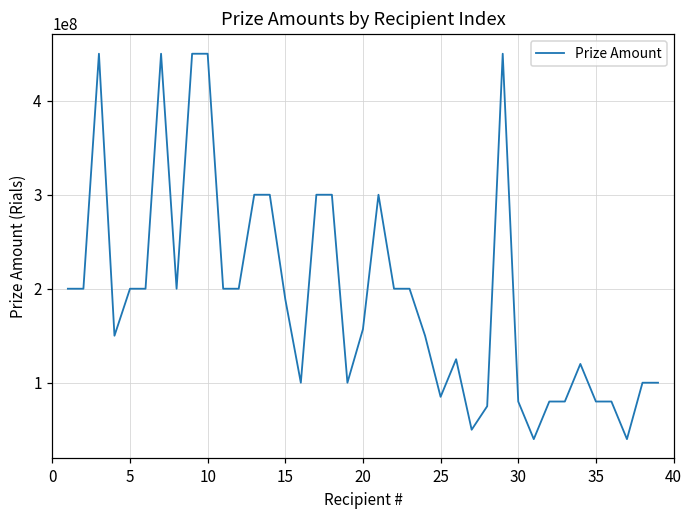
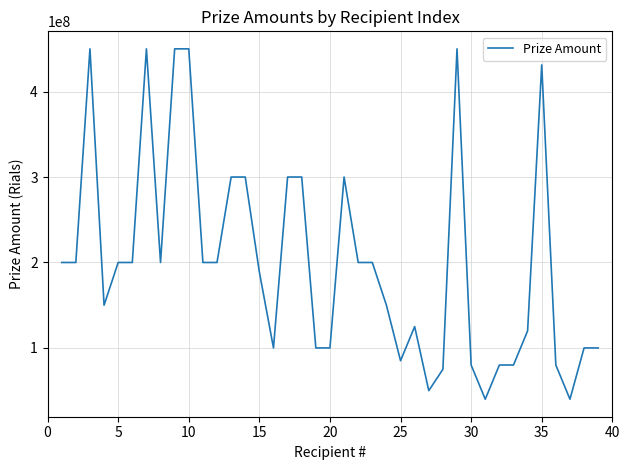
  {
    "5": 200000000,
    "10": 450000000,
    "15": 190000000,
-   "20": 160000000,
+   "20": 100000000,
    "25": 90000000,
    "30": 80000000,
-   "35": 80000000
+   "35": 430000000
  }
